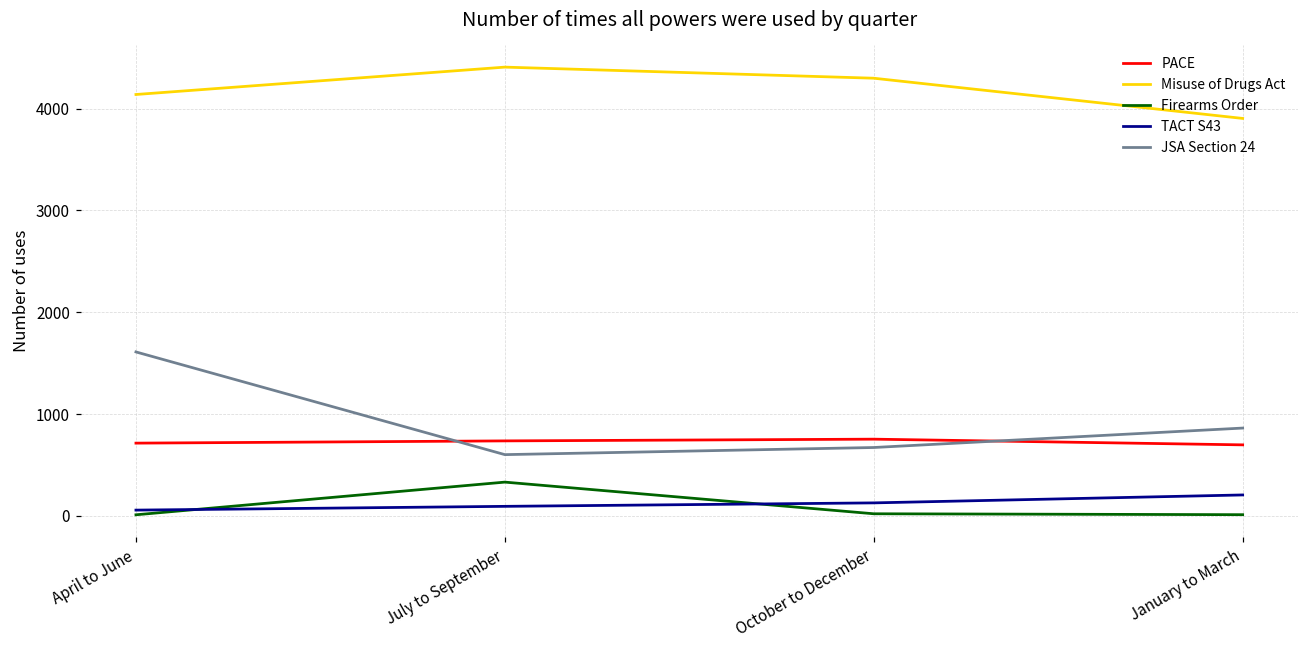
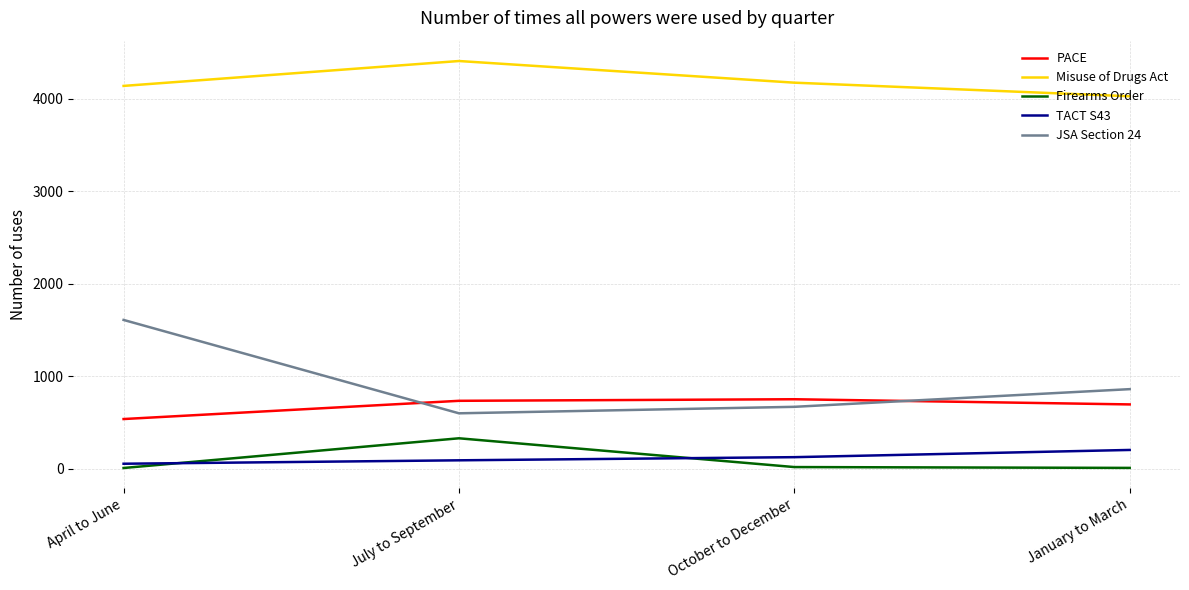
  {
    "PACE": {
-     "April to June": 700,
+     "April to June": 500,
      "July to September": 700,
      "October to December": 800,
      "January to March": 700
    },
    "Misuse of Drugs Act": {
      "April to June": 4100,
      "July to September": 4400,
-     "October to December": 4300,
-     "January to March": 3900
+     "October to December": 4200,
+     "January to March": 4000
    },
    "Firearms Order": {
      "April to June": 0,
      "July to September": 300,
      "October to December": 0,
      "January to March": 0
    },
    "TACT S43": {
      "April to June": 100,
      "July to September": 100,
      "October to December": 100,
      "January to March": 200
    },
    "JSA Section 24": {
      "April to June": 1600,
      "July to September": 600,
      "October to December": 700,
      "January to March": 900
    }
  }
